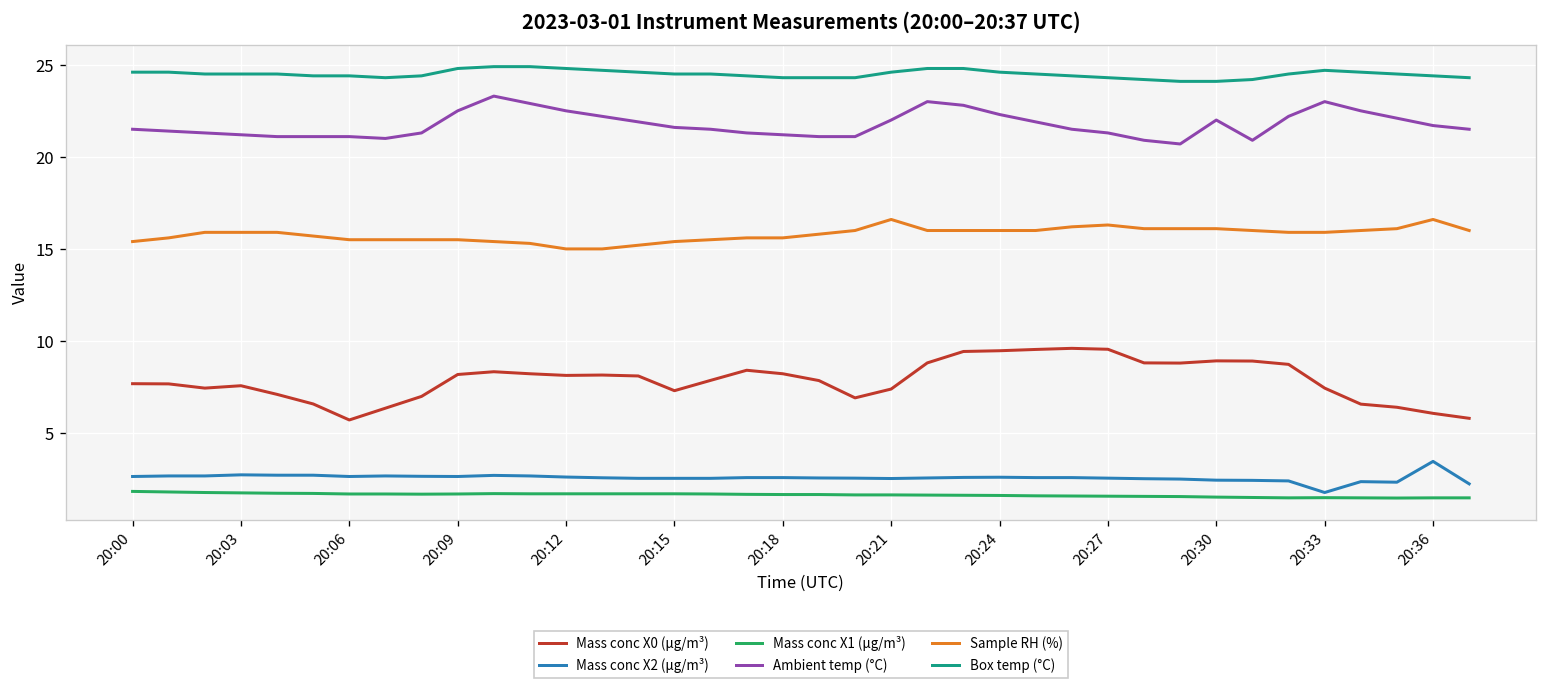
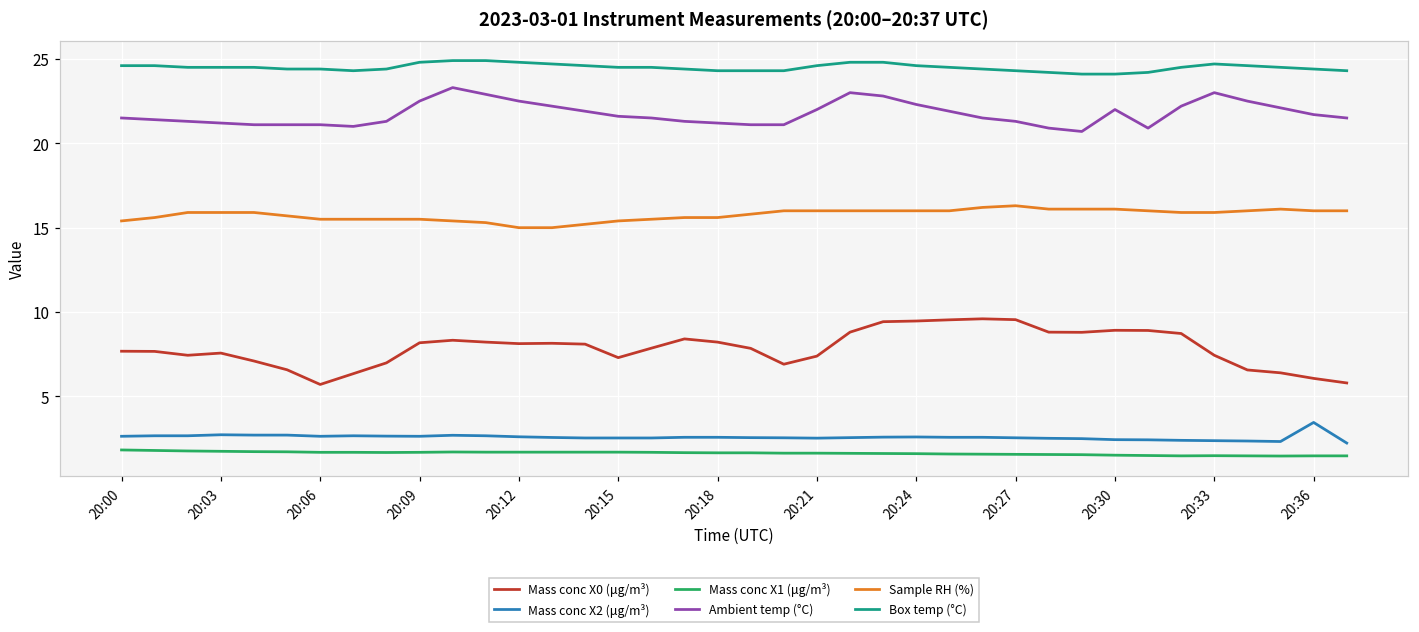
  {
    "Mass conc X0 (μg/m³)": {
      "20:00": 7.7,
      "20:03": 7.6,
      "20:06": 5.7,
      "20:09": 8.2,
      "20:12": 8.1,
      "20:15": 7.3,
      "20:18": 8.2,
      "20:21": 7.4,
      "20:24": 9.5,
      "20:27": 9.6,
      "20:30": 8.9,
      "20:33": 7.4,
      "20:36": 6.1
    },
    "Mass conc X2 (μg/m³)": {
      "20:00": 2.6,
      "20:03": 2.7,
      "20:06": 2.6,
      "20:09": 2.6,
      "20:12": 2.6,
      "20:15": 2.5,
      "20:18": 2.6,
      "20:21": 2.5,
      "20:24": 2.6,
      "20:27": 2.6,
      "20:30": 2.4,
-     "20:33": 1.8,
+     "20:33": 2.4,
      "20:36": 3.5
    },
    "Ambient temp (°C)": {
      "20:00": 21.5,
      "20:03": 21.2,
      "20:06": 21.1,
      "20:09": 22.5,
      "20:12": 22.5,
      "20:15": 21.6,
      "20:18": 21.2,
      "20:21": 22.0,
      "20:24": 22.3,
      "20:27": 21.3,
      "20:30": 22.0,
      "20:33": 23.0,
      "20:36": 21.7
    },
    "Sample RH (%)": {
      "20:00": 15.4,
      "20:03": 15.9,
      "20:06": 15.5,
      "20:09": 15.5,
      "20:12": 15.0,
      "20:15": 15.4,
      "20:18": 15.6,
-     "20:21": 16.6,
+     "20:21": 16.0,
      "20:24": 16.0,
      "20:27": 16.3,
      "20:30": 16.1,
      "20:33": 15.9,
-     "20:36": 16.6
+     "20:36": 16.0
    }
  }
